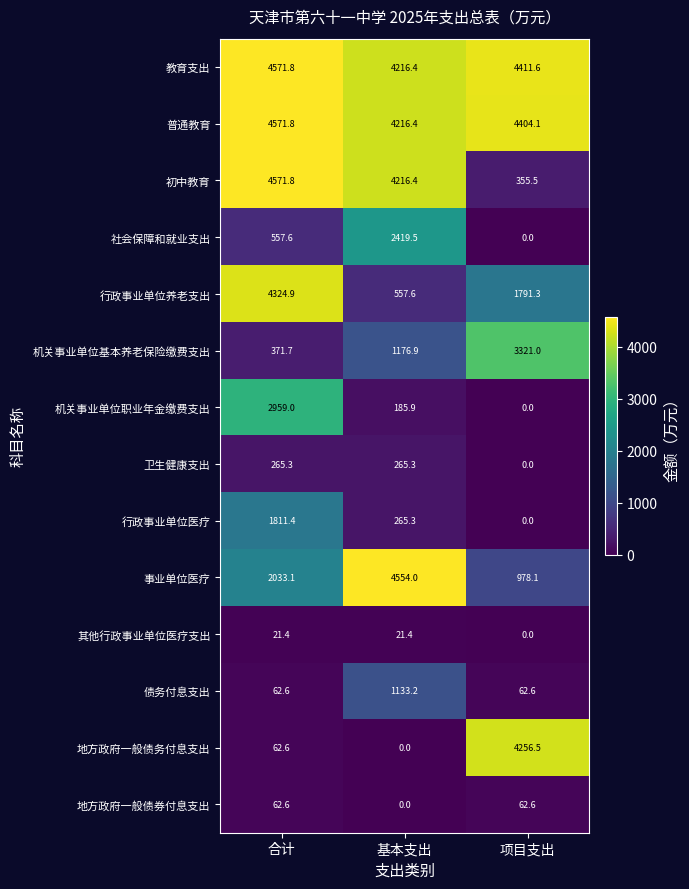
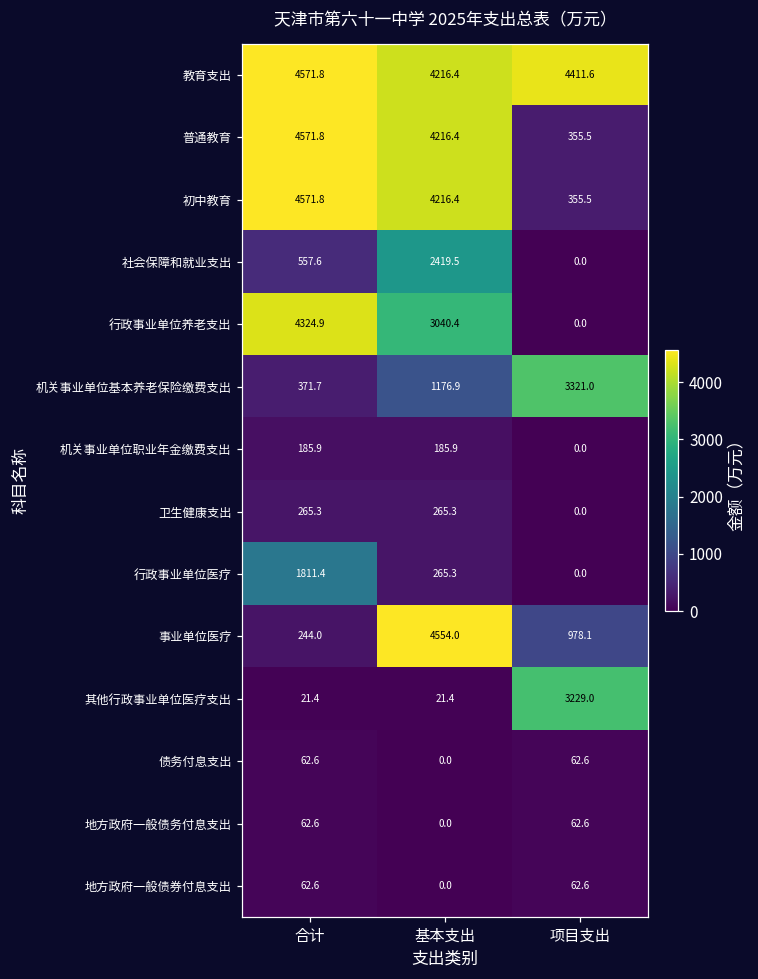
  {
    "教育支出": {
      "合计": 4571.8,
      "基本支出": 4216.4,
      "项目支出": 4411.6
    },
    "普通教育": {
      "合计": 4571.8,
      "基本支出": 4216.4,
-     "项目支出": 4404.1
+     "项目支出": 355.5
    },
    "初中教育": {
      "合计": 4571.8,
      "基本支出": 4216.4,
      "项目支出": 355.5
    },
    "社会保障和就业支出": {
      "合计": 557.6,
      "基本支出": 2419.5,
      "项目支出": 0.0
    },
    "行政事业单位养老支出": {
      "合计": 4324.9,
-     "基本支出": 557.6,
-     "项目支出": 1791.3
+     "基本支出": 3040.4,
+     "项目支出": 0.0
    },
    "机关事业单位基本养老保险缴费支出": {
      "合计": 371.7,
      "基本支出": 1176.9,
      "项目支出": 3321.0
    },
    "机关事业单位职业年金缴费支出": {
-     "合计": 2959.0,
+     "合计": 185.9,
      "基本支出": 185.9,
      "项目支出": 0.0
    },
    "卫生健康支出": {
      "合计": 265.3,
      "基本支出": 265.3,
      "项目支出": 0.0
    },
    "行政事业单位医疗": {
      "合计": 1811.4,
      "基本支出": 265.3,
      "项目支出": 0.0
    },
    "事业单位医疗": {
-     "合计": 2033.1,
+     "合计": 244.0,
      "基本支出": 4554.0,
      "项目支出": 978.1
    },
    "其他行政事业单位医疗支出": {
      "合计": 21.4,
      "基本支出": 21.4,
-     "项目支出": 0.0
+     "项目支出": 3229.0
    },
    "债务付息支出": {
      "合计": 62.6,
-     "基本支出": 1133.2,
+     "基本支出": 0.0,
      "项目支出": 62.6
    },
    "地方政府一般债务付息支出": {
      "合计": 62.6,
      "基本支出": 0.0,
-     "项目支出": 4256.5
+     "项目支出": 62.6
    },
    "地方政府一般债券付息支出": {
      "合计": 62.6,
      "基本支出": 0.0,
      "项目支出": 62.6
    }
  }
